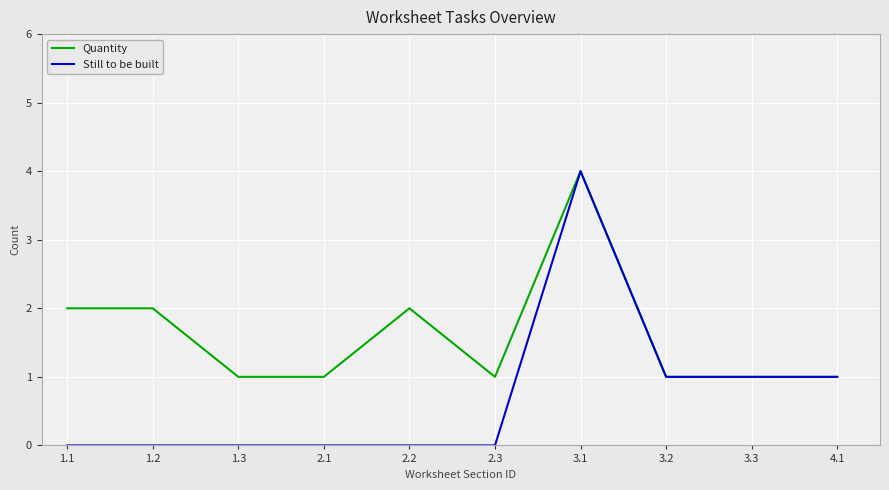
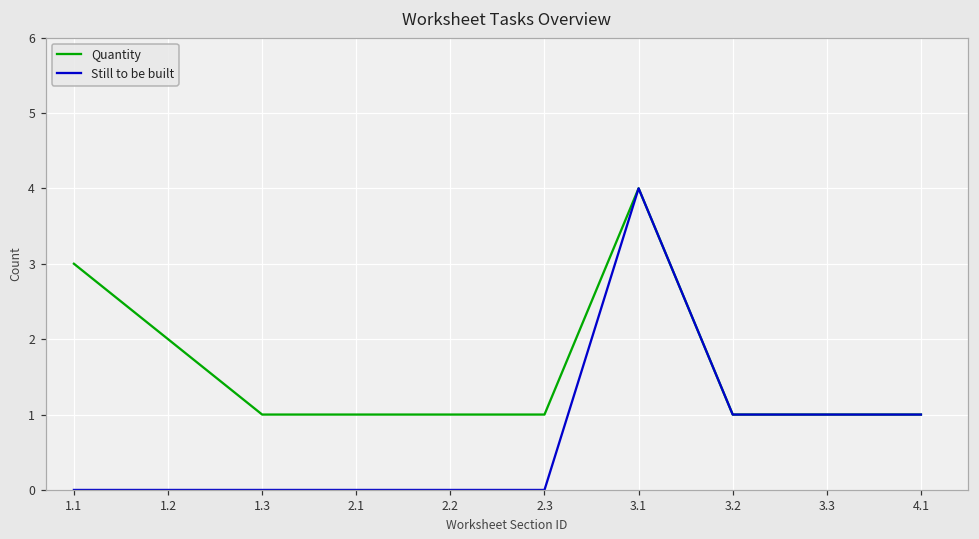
  {
    "Quantity": {
-     "1.1": 2,
+     "1.1": 3,
      "1.2": 2,
      "1.3": 1,
      "2.1": 1,
-     "2.2": 2,
+     "2.2": 1,
      "2.3": 1
    },
    "Still to be built": {
      "1.1": 0,
      "1.2": 0,
      "1.3": 0,
      "2.1": 0,
      "2.2": 0,
      "2.3": 0
    }
  }
